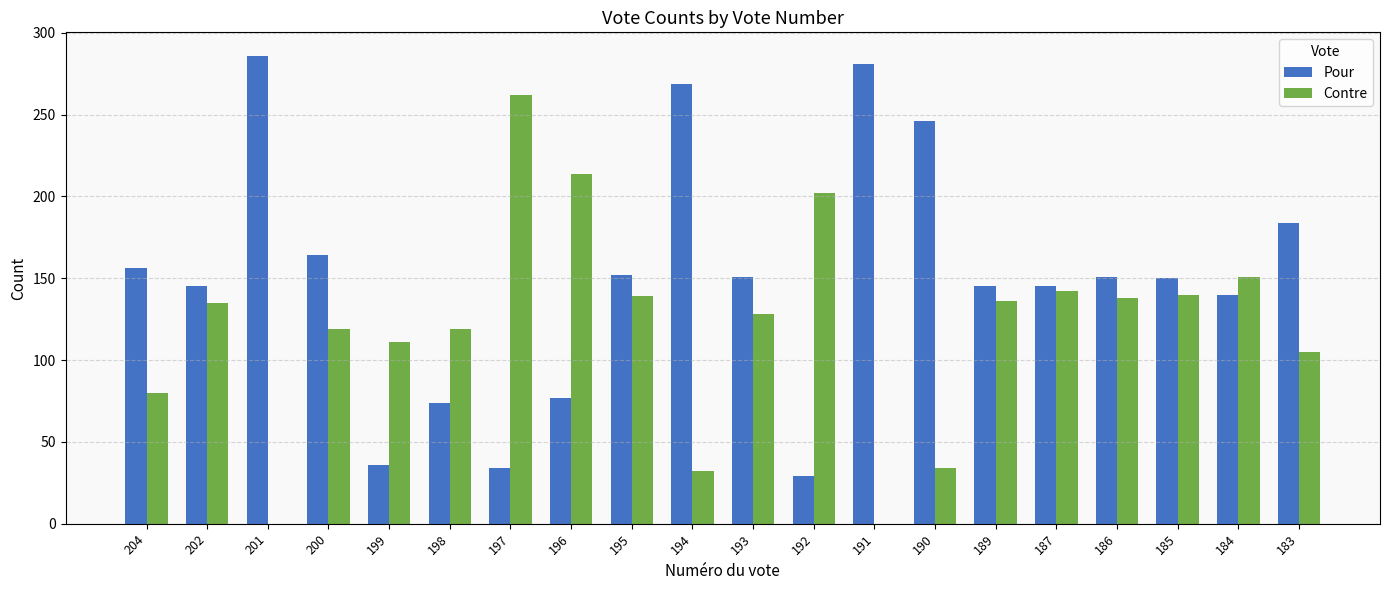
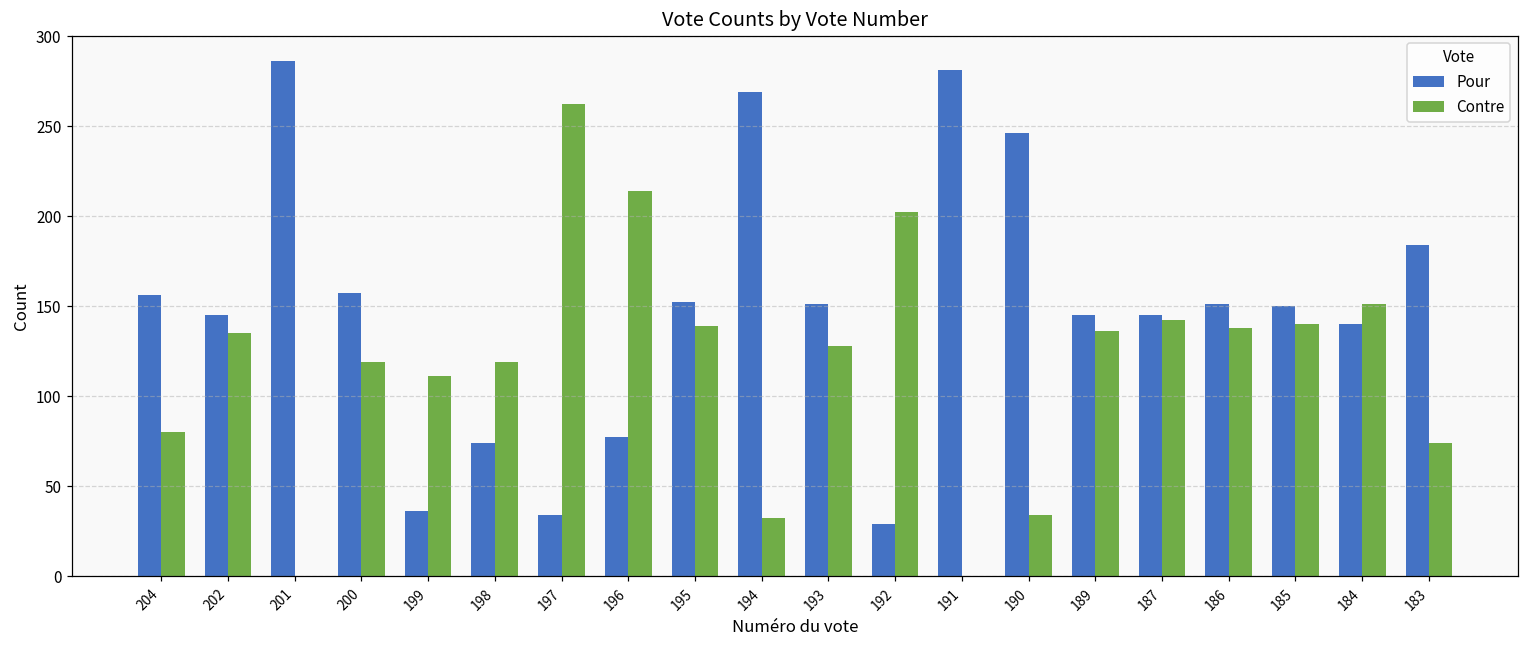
  {
    "Pour": {
      "204": 156,
      "202": 145,
      "201": 286,
-     "200": 164,
+     "200": 157,
      "199": 36,
      "198": 74,
      "197": 34,
      "196": 77,
      "195": 152,
      "194": 269,
      "193": 151,
      "192": 29,
      "191": 281,
      "190": 246,
      "189": 145,
      "187": 145,
      "186": 151,
      "185": 150,
      "184": 140,
      "183": 184
    },
    "Contre": {
      "204": 80,
      "202": 135,
      "201": 0,
      "200": 119,
      "199": 111,
      "198": 119,
      "197": 262,
      "196": 214,
      "195": 139,
      "194": 32,
      "193": 128,
      "192": 202,
      "191": 0,
      "190": 34,
      "189": 136,
      "187": 142,
      "186": 138,
      "185": 140,
      "184": 151,
-     "183": 105
+     "183": 74
    }
  }
